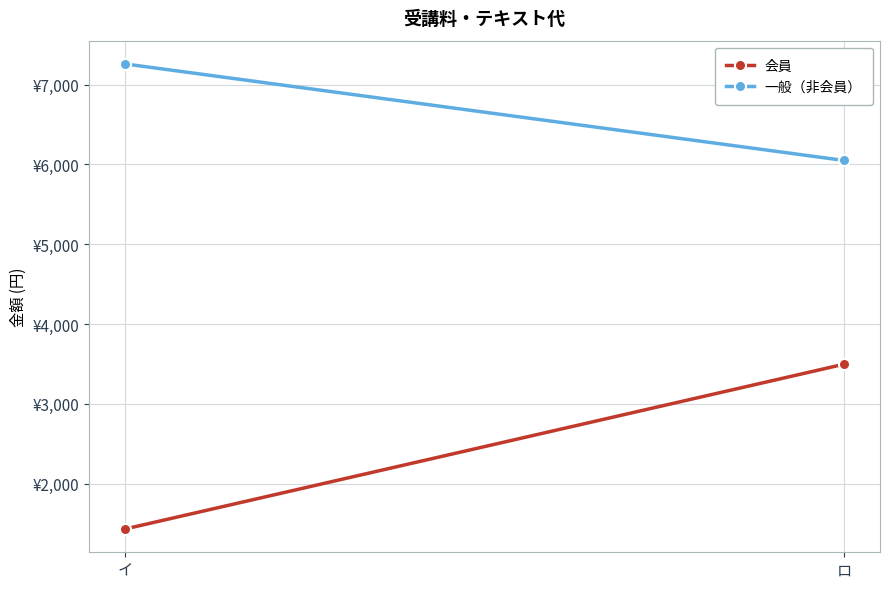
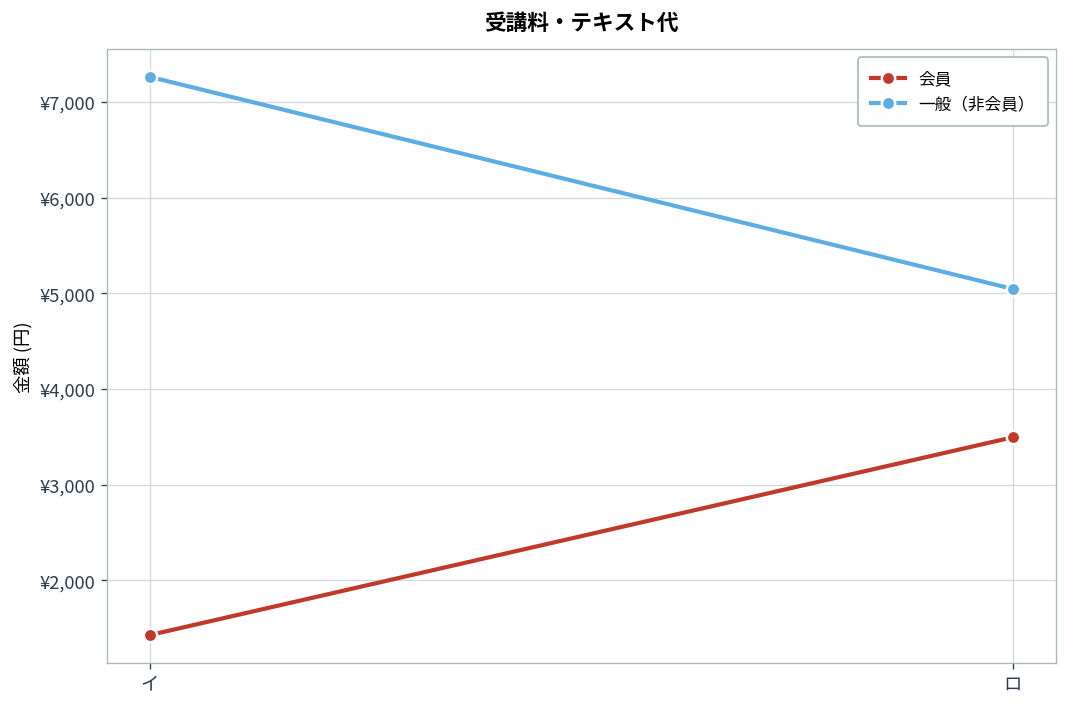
  {
    "会員": {
      "イ": "¥1,400",
      "ロ": "¥3,500"
    },
    "一般（非会員）": {
      "イ": "¥7,300",
-     "ロ": "¥6,100"
+     "ロ": "¥5,000"
    }
  }
